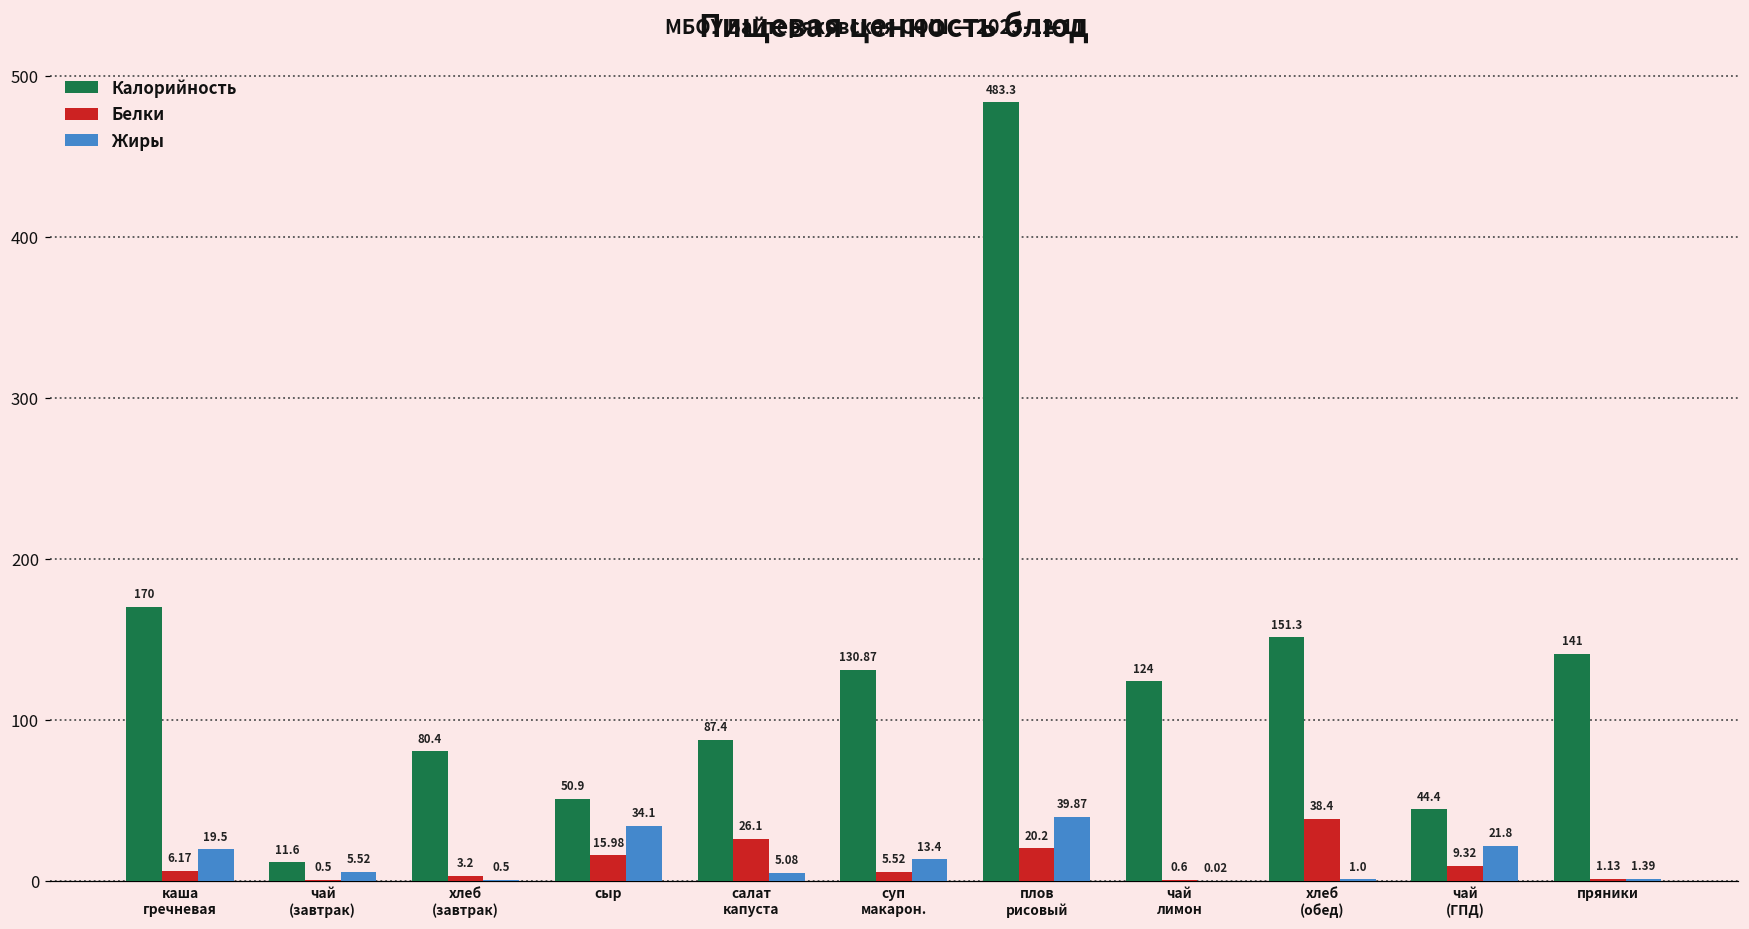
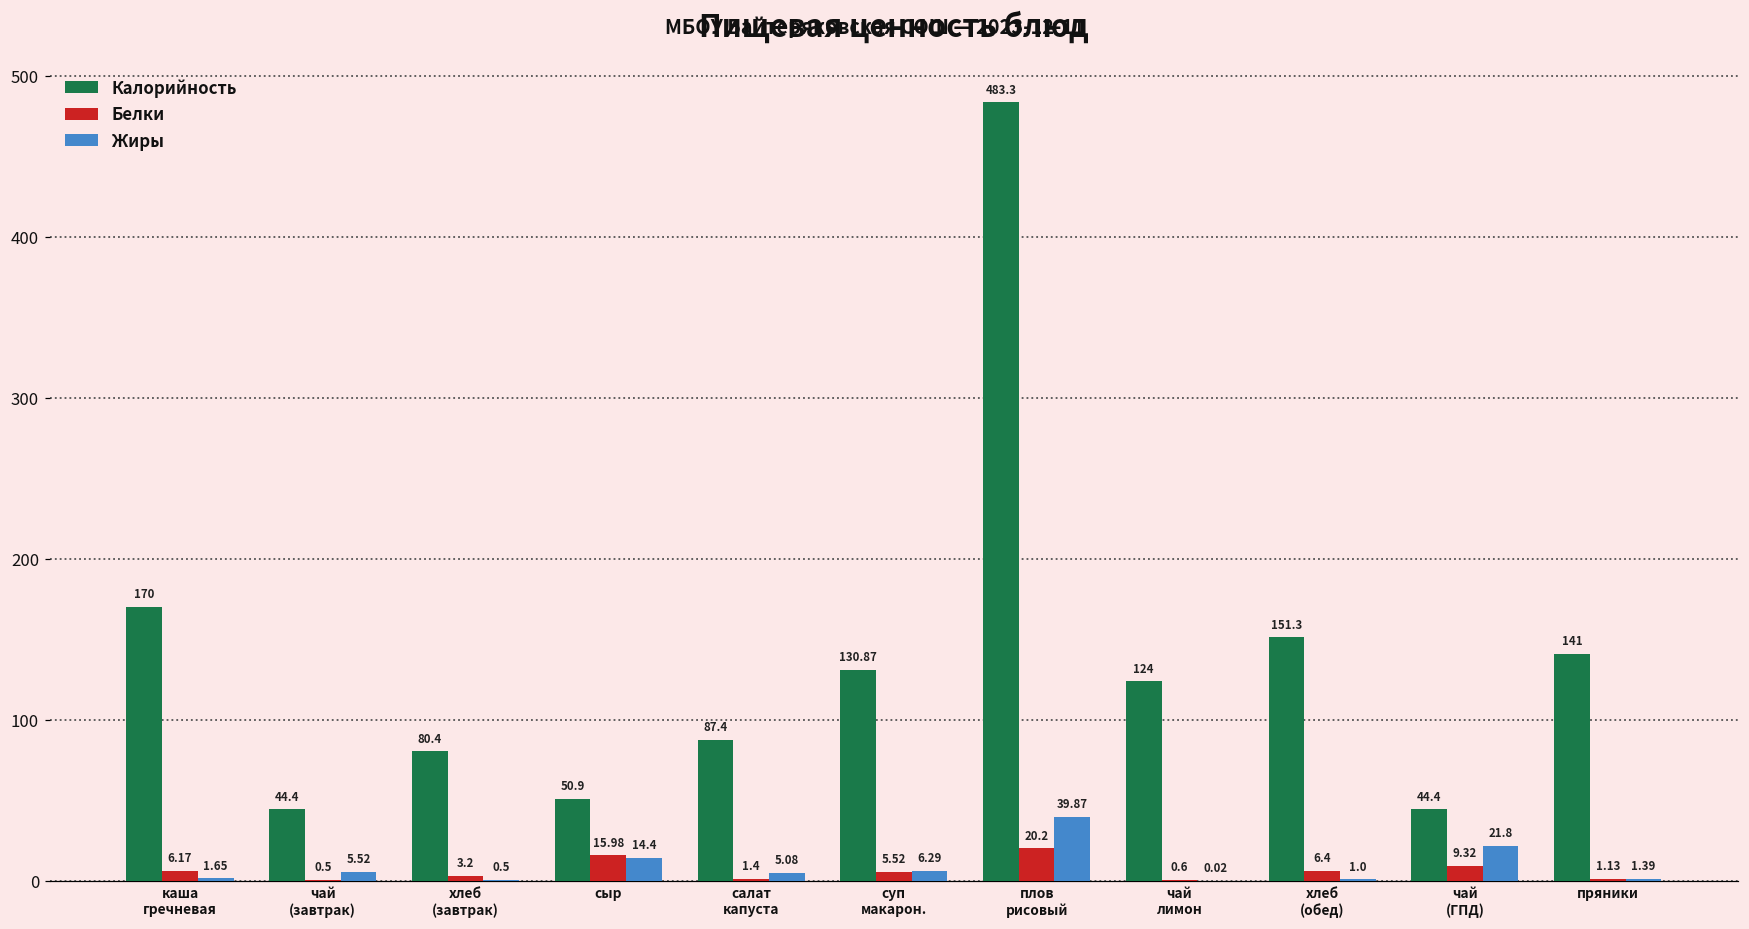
  {
    "Калорийность": {
      "каша гречневая": 170,
-     "чай (завтрак)": 11.6,
+     "чай (завтрак)": 44.4,
      "хлеб (завтрак)": 80.4,
      "сыр": 50.9,
      "салат капуста": 87.4,
      "суп макарон.": 130.87,
      "плов рисовый": 483.3,
      "чай лимон": 124,
      "хлеб (обед)": 151.3,
      "чай (ГПД)": 44.4,
      "пряники": 141
    },
    "Белки": {
      "каша гречневая": 6.17,
      "чай (завтрак)": 0.5,
      "хлеб (завтрак)": 3.2,
      "сыр": 15.98,
-     "салат капуста": 26.1,
+     "салат капуста": 1.4,
      "суп макарон.": 5.52,
      "плов рисовый": 20.2,
      "чай лимон": 0.6,
-     "хлеб (обед)": 38.4,
+     "хлеб (обед)": 6.4,
      "чай (ГПД)": 9.32,
      "пряники": 1.13
    },
    "Жиры": {
-     "каша гречневая": 19.5,
+     "каша гречневая": 1.65,
      "чай (завтрак)": 5.52,
      "хлеб (завтрак)": 0.5,
-     "сыр": 34.1,
+     "сыр": 14.4,
      "салат капуста": 5.08,
-     "суп макарон.": 13.4,
+     "суп макарон.": 6.29,
      "плов рисовый": 39.87,
      "чай лимон": 0.02,
      "хлеб (обед)": 1.0,
      "чай (ГПД)": 21.8,
      "пряники": 1.39
    }
  }
